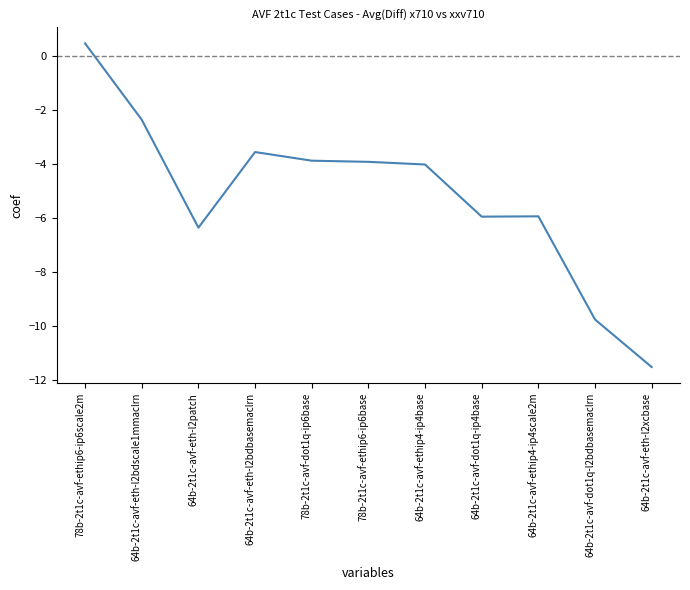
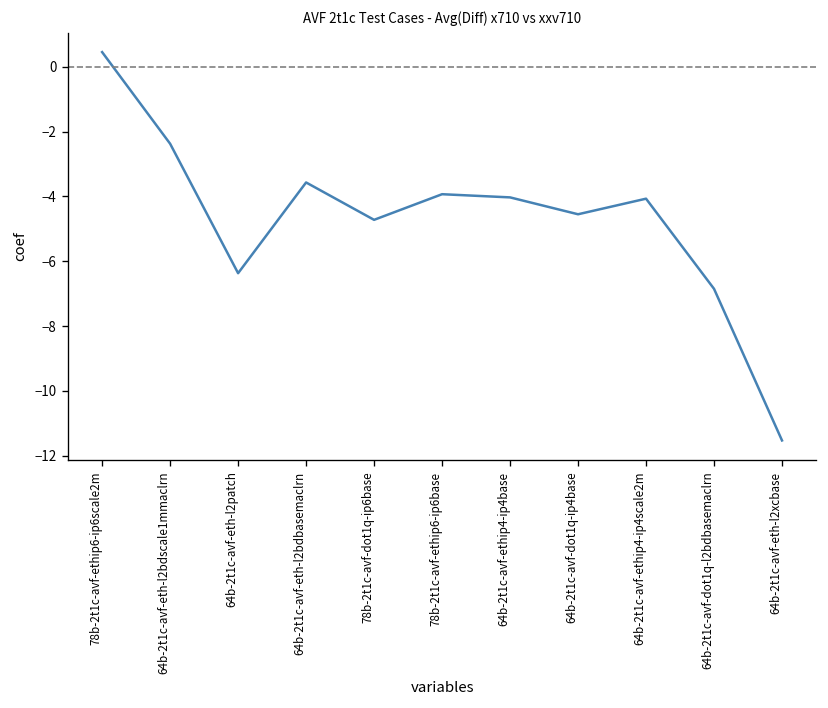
  {
    "78b-2t1c-avf-ethip6-ip6scale2m": 0.5,
    "64b-2t1c-avf-eth-l2bdscale1mmaclrn": -2.4,
    "64b-2t1c-avf-eth-l2patch": -6.4,
    "64b-2t1c-avf-eth-l2bdbasemaclrn": -3.6,
-   "78b-2t1c-avf-dot1q-ip6base": -3.9,
+   "78b-2t1c-avf-dot1q-ip6base": -4.7,
    "78b-2t1c-avf-ethip6-ip6base": -3.9,
    "64b-2t1c-avf-ethip4-ip4base": -4.0,
-   "64b-2t1c-avf-dot1q-ip4base": -6.0,
-   "64b-2t1c-avf-ethip4-ip4scale2m": -6.0,
-   "64b-2t1c-avf-dot1q-l2bdbasemaclrn": -9.8,
+   "64b-2t1c-avf-dot1q-ip4base": -4.6,
+   "64b-2t1c-avf-ethip4-ip4scale2m": -4.1,
+   "64b-2t1c-avf-dot1q-l2bdbasemaclrn": -6.9,
    "64b-2t1c-avf-eth-l2xcbase": -11.5
  }
